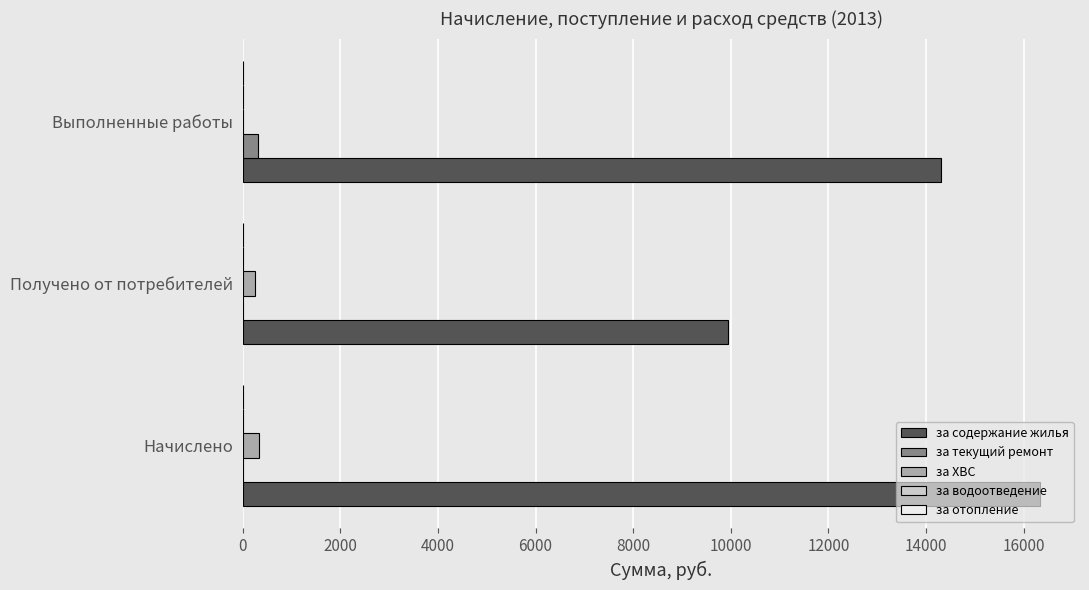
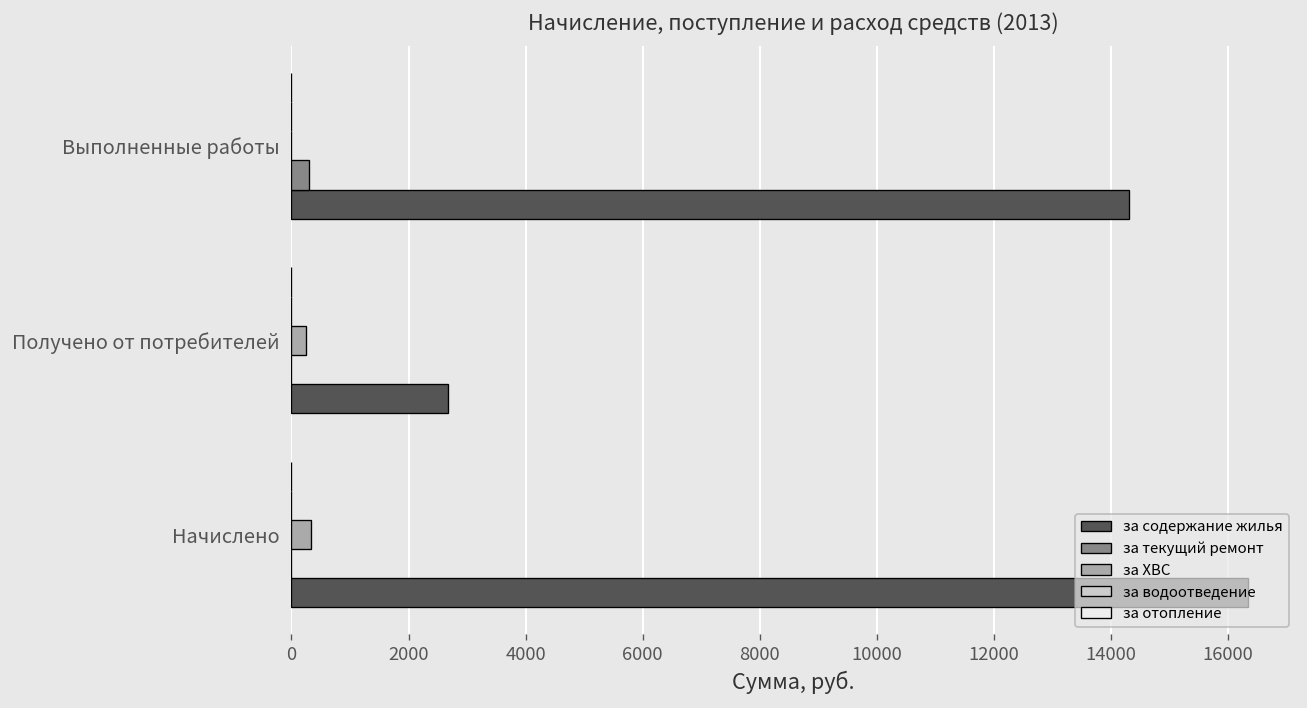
  {
    "за содержание жилья": {
      "Выполненные работы": 14300,
-     "Получено от потребителей": 9900
+     "Получено от потребителей": 2700
    }
  }
